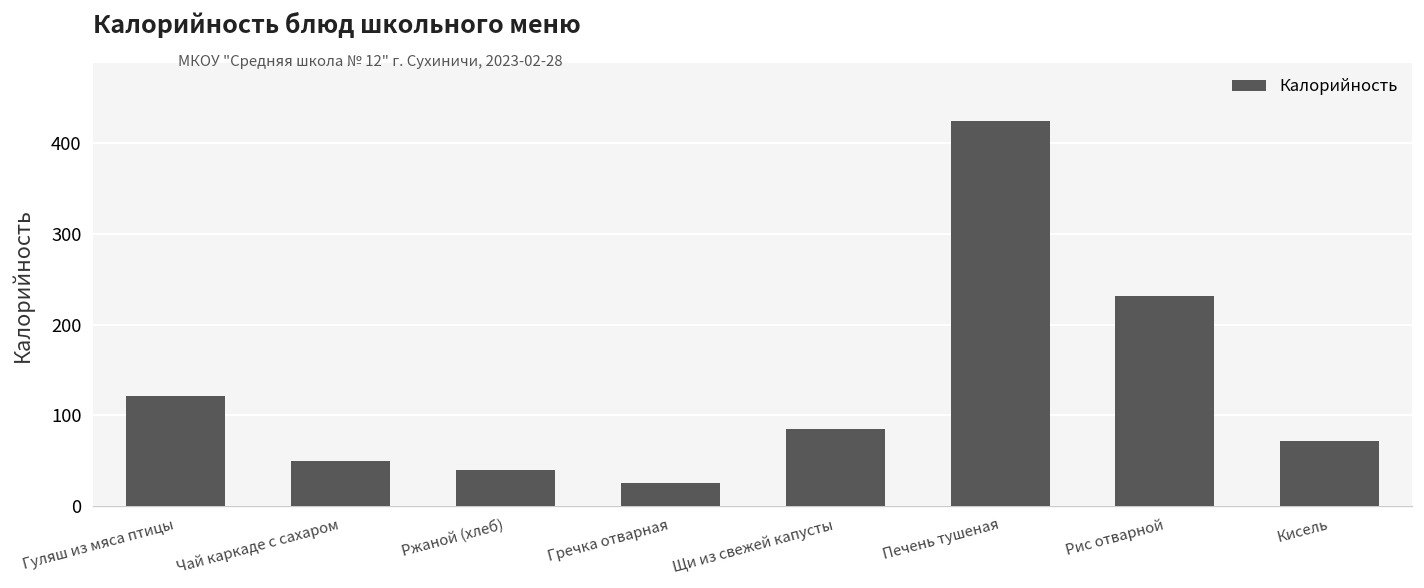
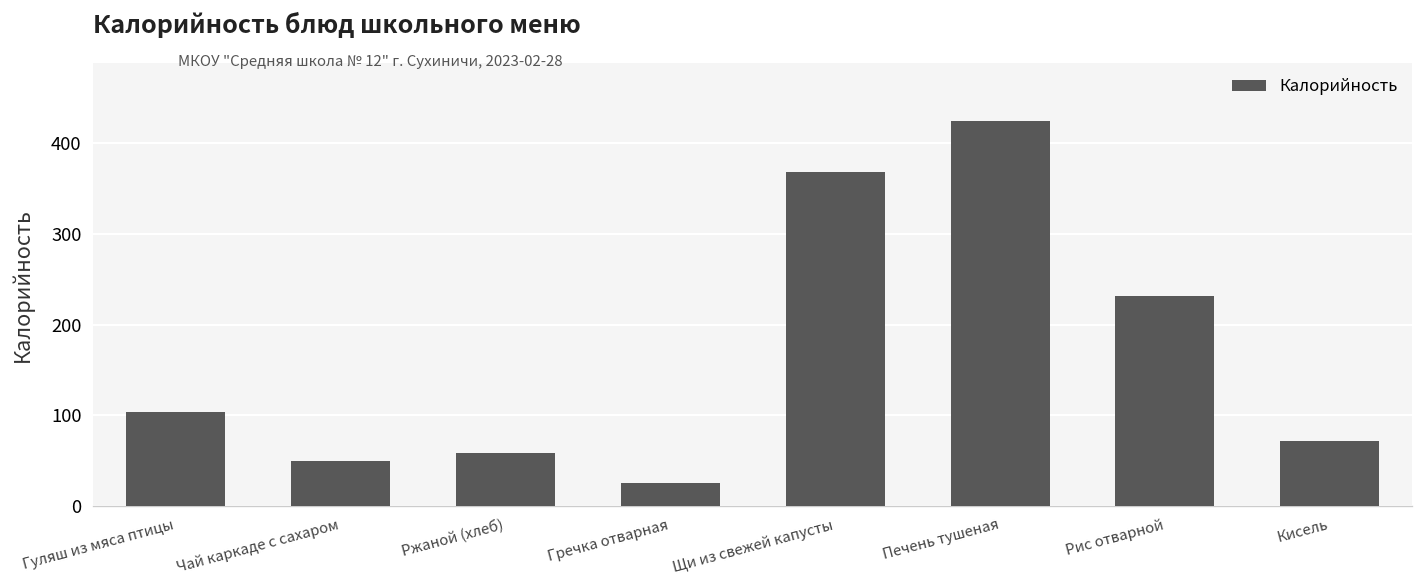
  {
-   "Гуляш из мяса птицы": 120,
+   "Гуляш из мяса птицы": 100,
    "Чай каркаде с сахаром": 50,
-   "Ржаной (хлеб)": 40,
+   "Ржаной (хлеб)": 60,
    "Гречка отварная": 30,
-   "Щи из свежей капусты": 90,
+   "Щи из свежей капусты": 370,
    "Печень тушеная": 420,
    "Рис отварной": 230,
    "Кисель": 70
  }
